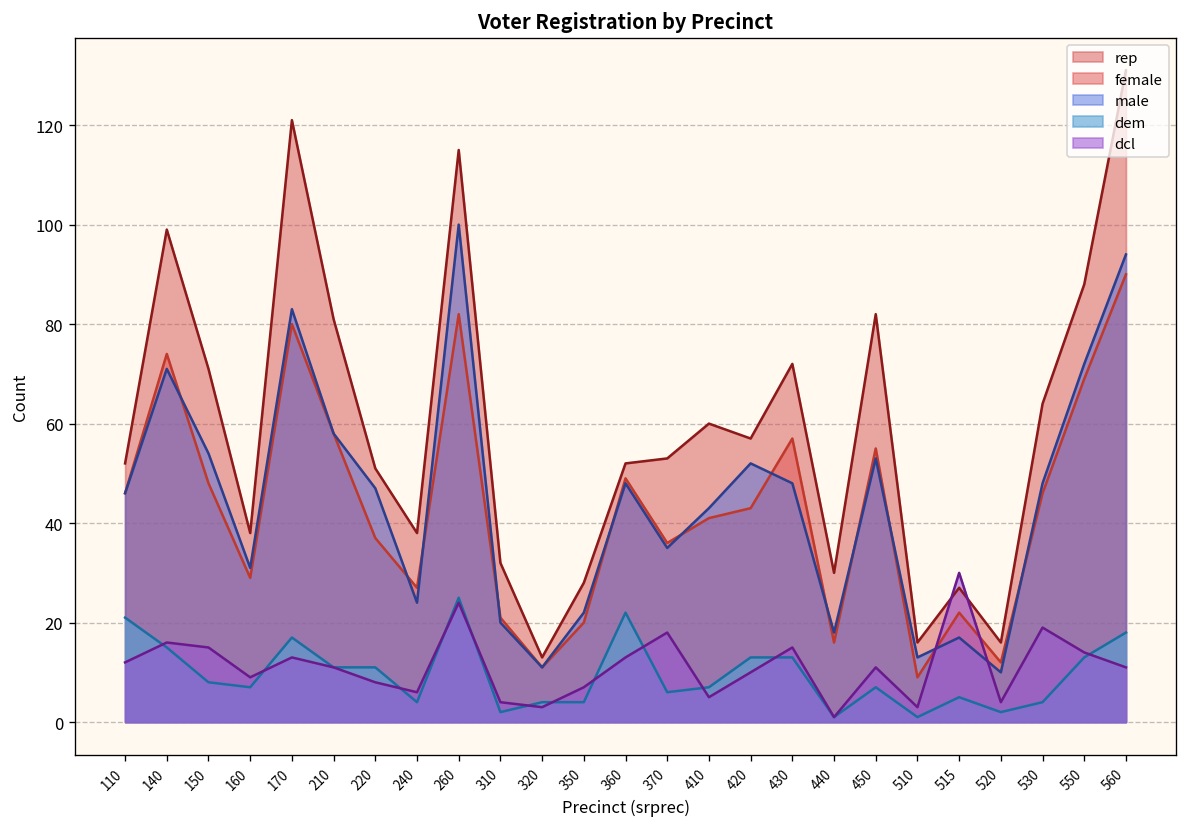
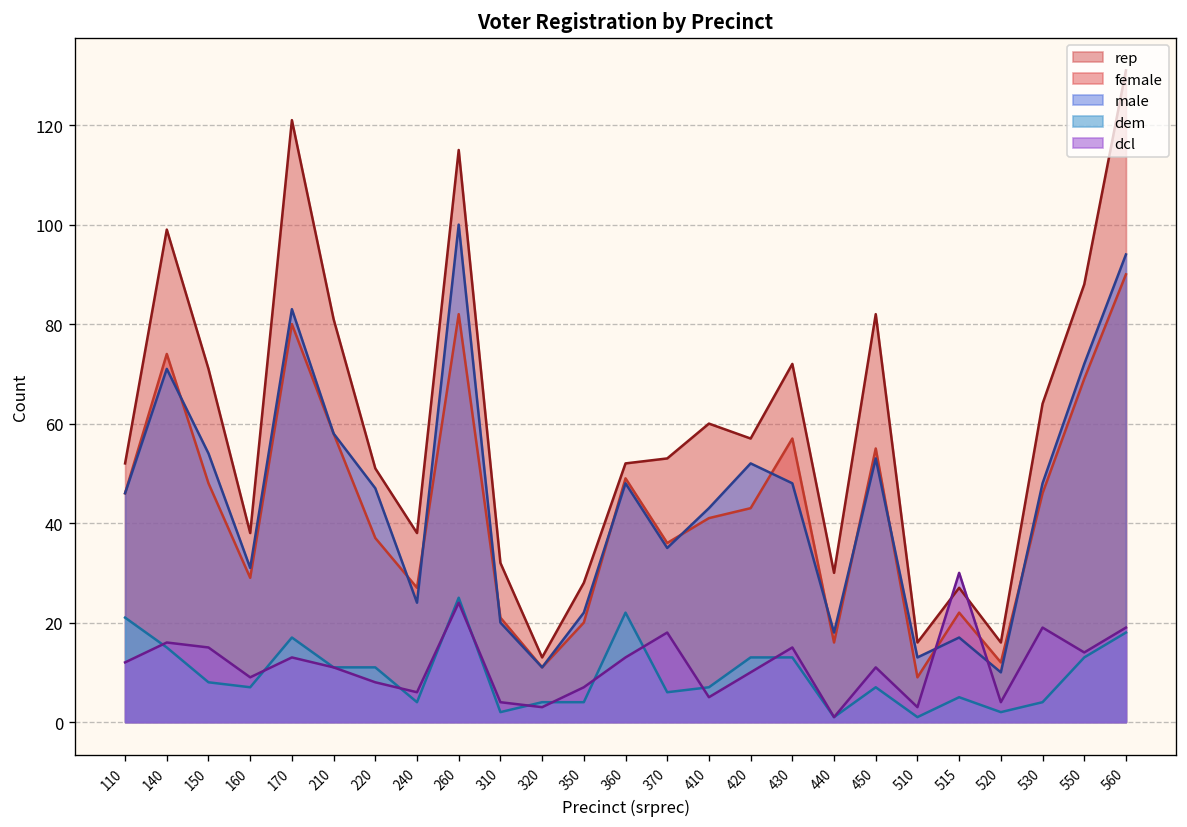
  {
    "dcl": {
      "110": 12,
      "140": 16,
      "150": 15,
      "160": 9,
      "170": 13,
      "220": 8,
      "240": 6,
      "260": 24,
      "310": 4,
      "320": 3,
      "350": 7,
      "360": 13,
      "370": 18,
      "410": 5,
      "420": 10,
      "430": 15,
      "450": 11,
      "510": 3,
      "515": 30,
      "520": 4,
      "530": 19,
      "550": 14,
-     "560": 11
+     "560": 19
    }
  }
